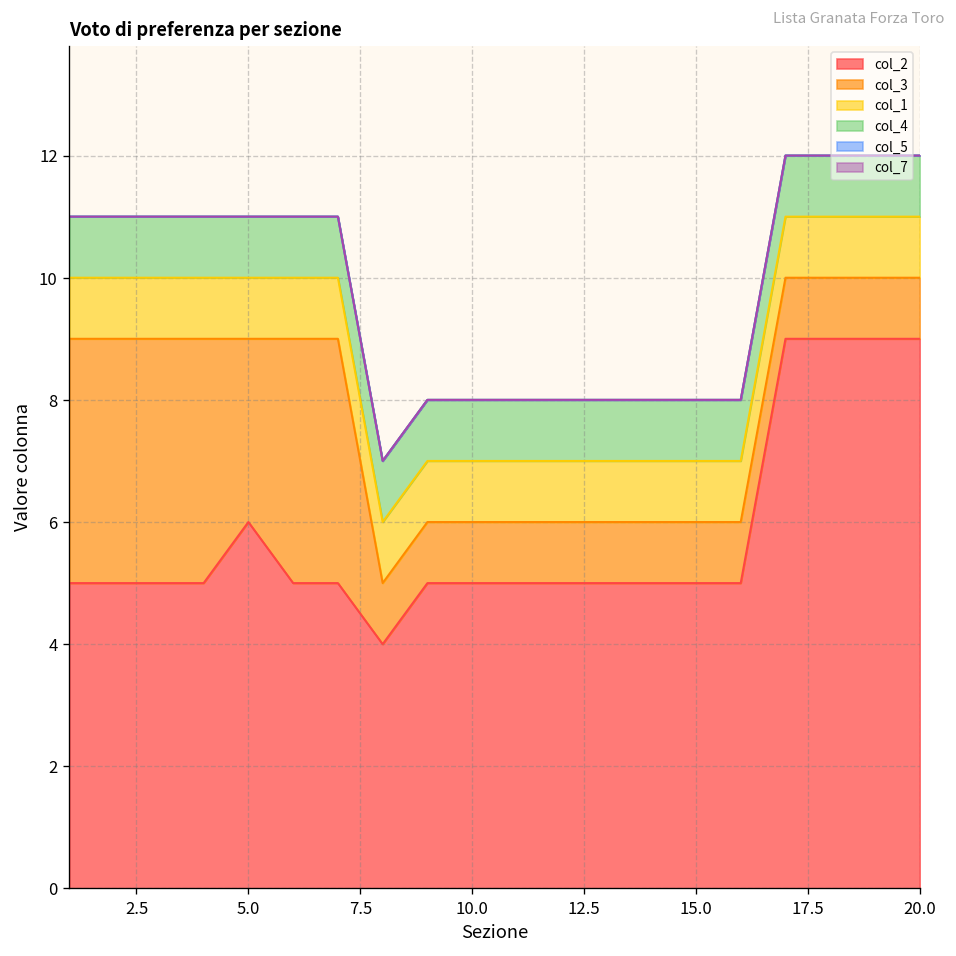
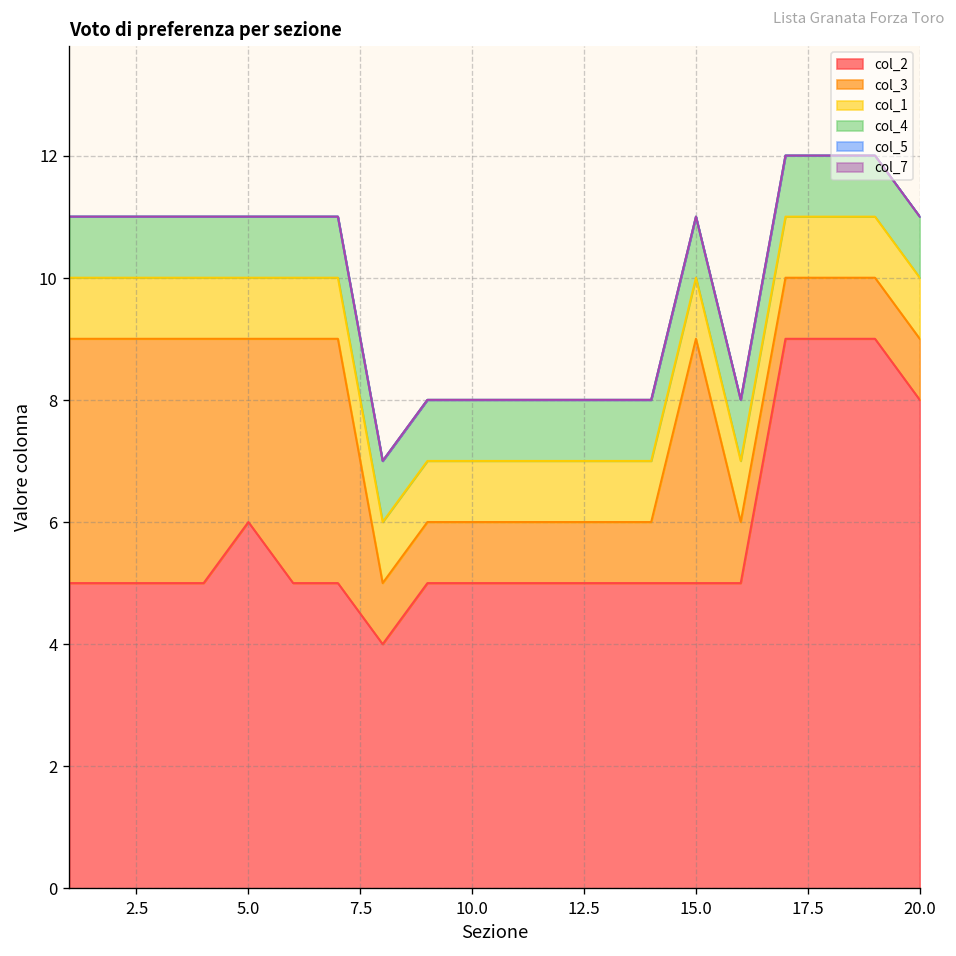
  {
    "col_2": {
      "5.0": 6,
      "10.0": 5,
      "15.0": 5,
-     "20.0": 9
+     "20.0": 8
    },
    "col_3": {
      "5.0": 9,
      "10.0": 6,
-     "15.0": 1
+     "15.0": 4
    },
    "col_1": {
      "5.0": 10,
      "10.0": 7
    },
    "col_7": {
      "5.0": 11,
      "10.0": 8
    }
  }
